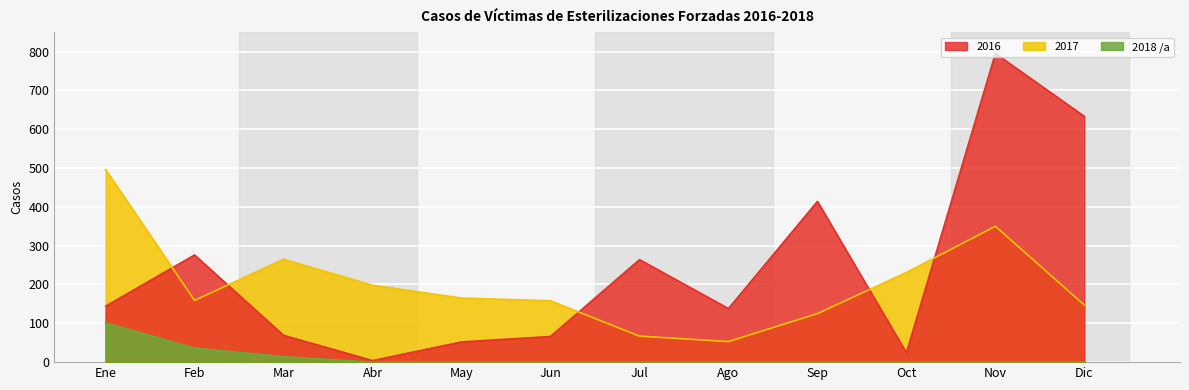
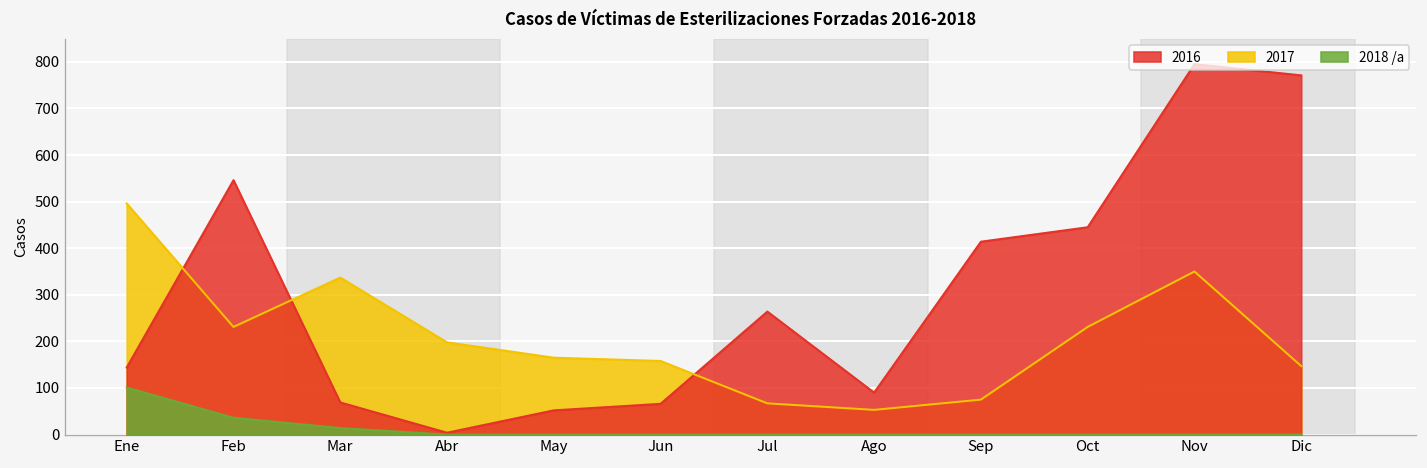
  {
    "2016": {
      "Ene": 140,
-     "Feb": 280,
+     "Feb": 550,
      "Mar": 70,
      "May": 50,
      "Jun": 70,
      "Jul": 260,
-     "Ago": 140,
+     "Ago": 90,
      "Sep": 410,
-     "Oct": 20,
-     "Dic": 630
+     "Oct": 450,
+     "Dic": 770
    },
    "2017": {
      "Ene": 500,
-     "Feb": 160,
-     "Mar": 270,
+     "Feb": 230,
+     "Mar": 340,
      "Abr": 200,
      "May": 170,
      "Jun": 160,
      "Jul": 70,
      "Ago": 50,
-     "Sep": 130,
+     "Sep": 80,
      "Oct": 230,
      "Nov": 350,
      "Dic": 150
    },
    "2018 /a": {
      "Ene": 100,
      "Feb": 40,
      "Mar": 10,
      "May": 0,
      "Jun": 0,
      "Jul": 0,
      "Ago": 0,
      "Sep": 0,
      "Oct": 0,
      "Nov": 0,
      "Dic": 0
    }
  }
